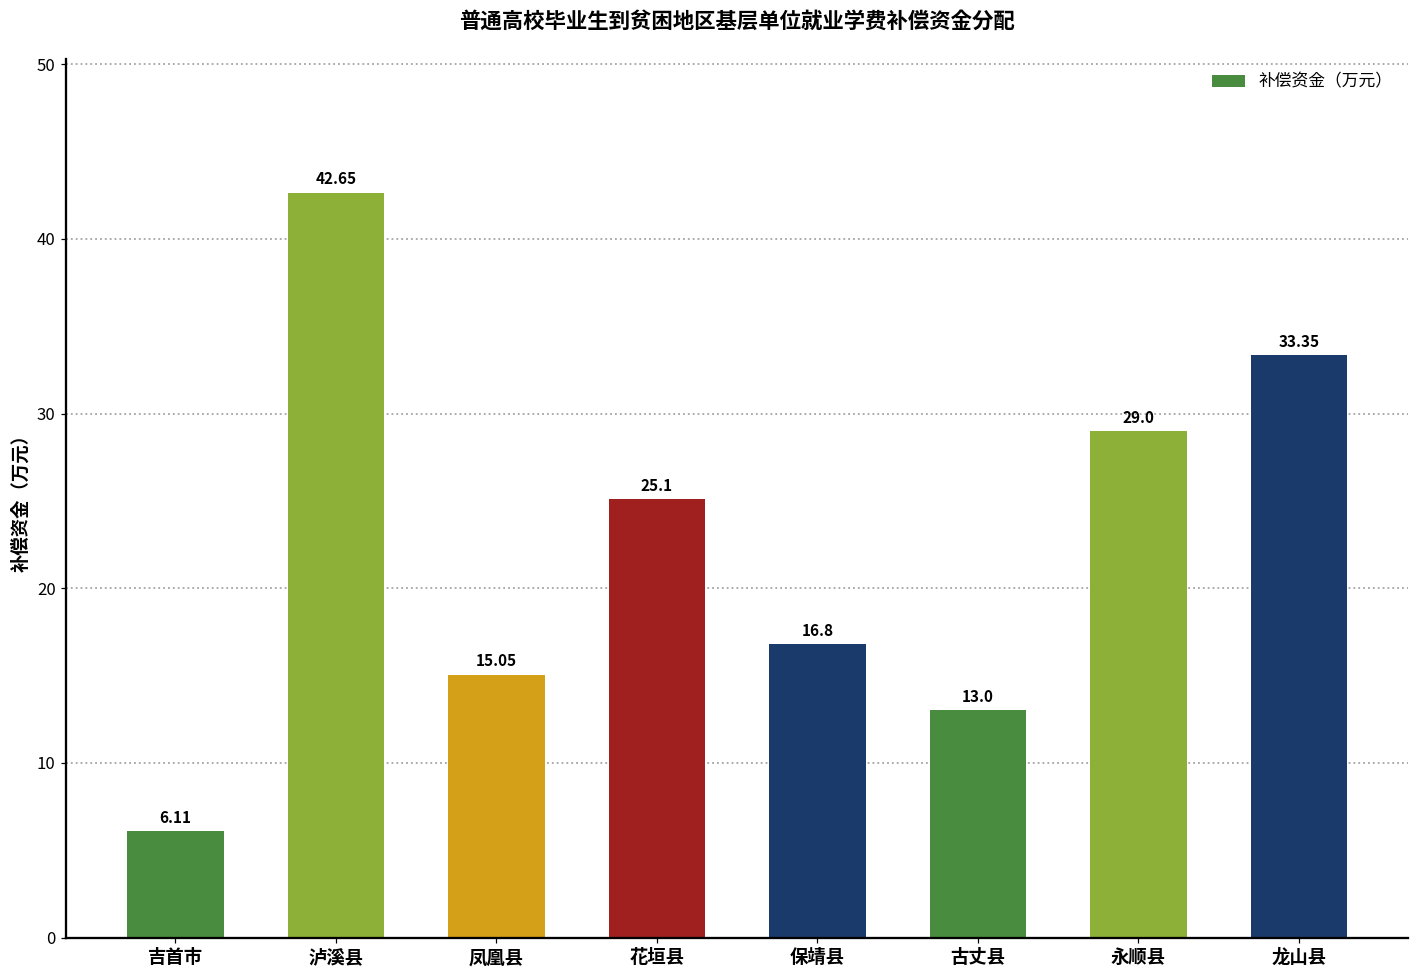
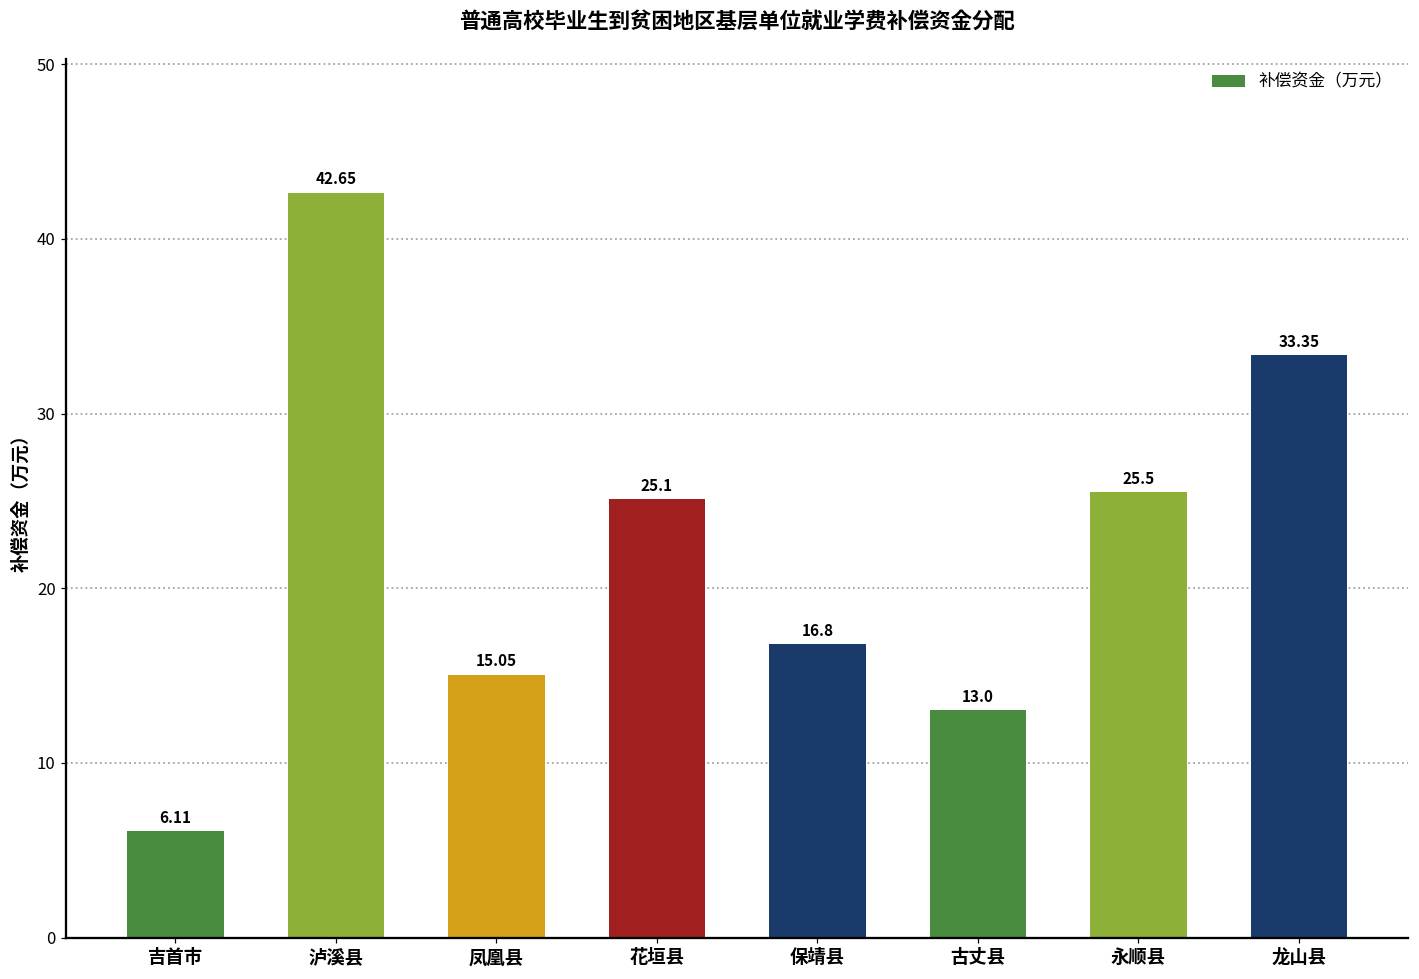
  {
    "吉首市": 6.11,
    "泸溪县": 42.65,
    "凤凰县": 15.05,
    "花垣县": 25.1,
    "保靖县": 16.8,
    "古丈县": 13.0,
-   "永顺县": 29.0,
+   "永顺县": 25.5,
    "龙山县": 33.35
  }
